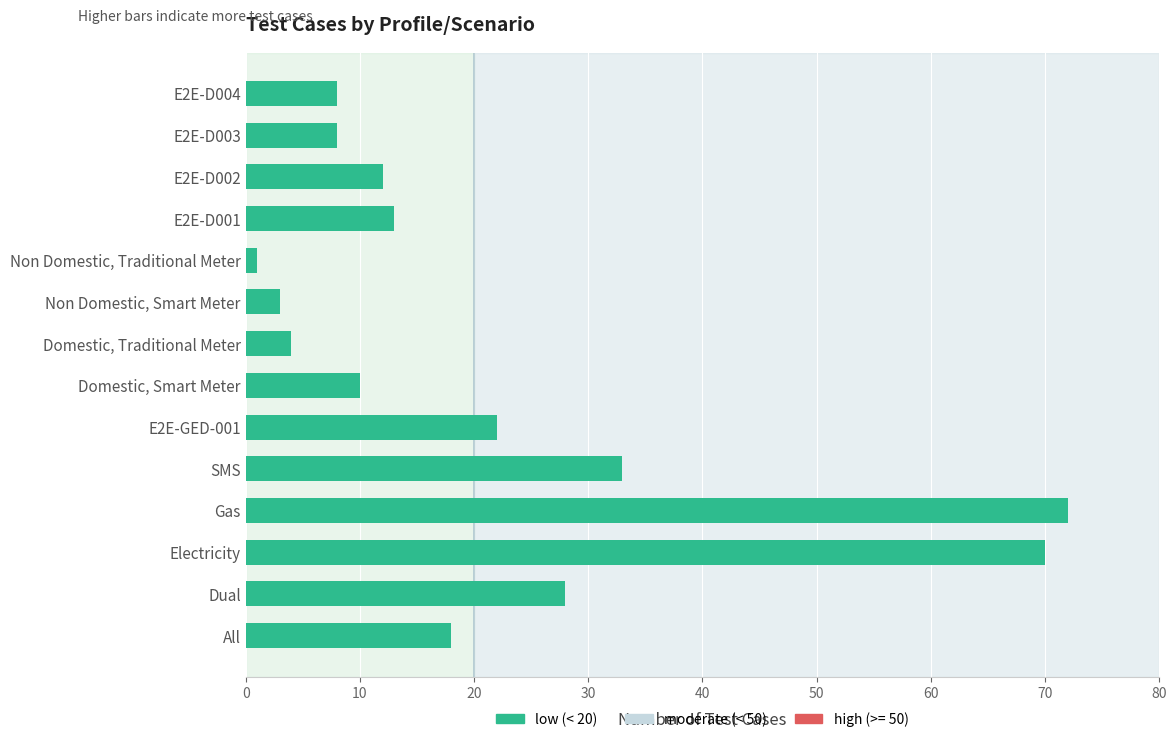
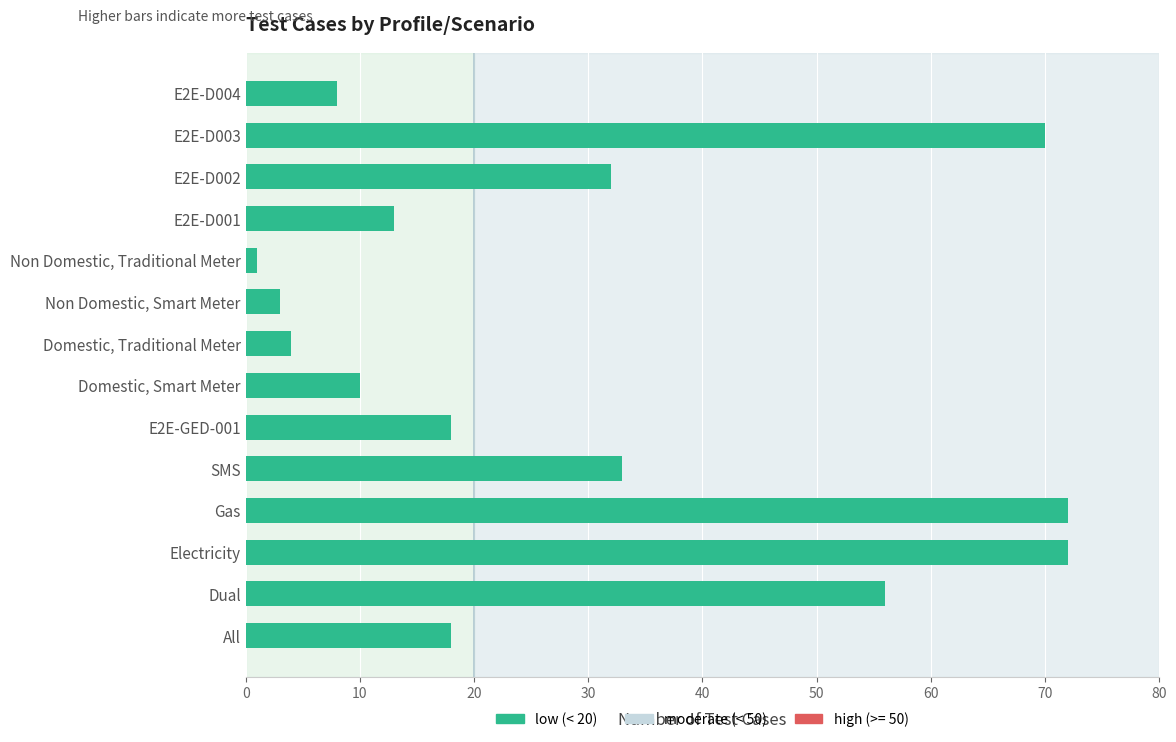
  {
    "E2E-D004": 8,
-   "E2E-D003": 8,
-   "E2E-D002": 12,
+   "E2E-D003": 70,
+   "E2E-D002": 32,
    "E2E-D001": 13,
    "Non Domestic, Traditional Meter": 1,
    "Non Domestic, Smart Meter": 3,
    "Domestic, Traditional Meter": 4,
    "Domestic, Smart Meter": 10,
-   "E2E-GED-001": 22,
+   "E2E-GED-001": 18,
    "SMS": 33,
    "Gas": 72,
-   "Electricity": 70,
-   "Dual": 28,
+   "Electricity": 72,
+   "Dual": 56,
    "All": 18
  }
